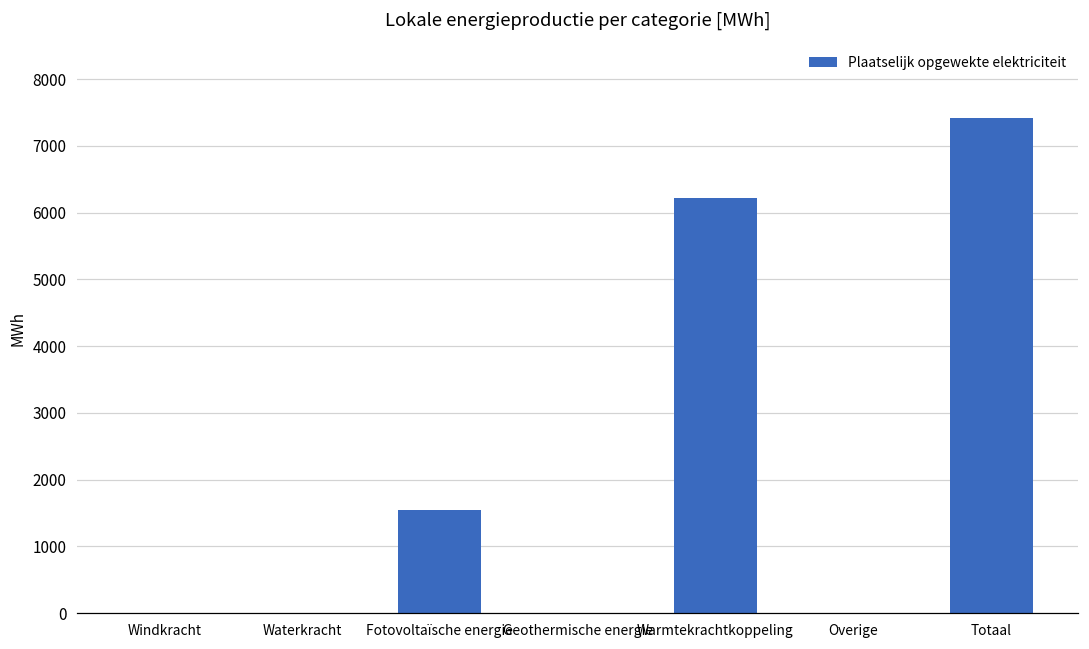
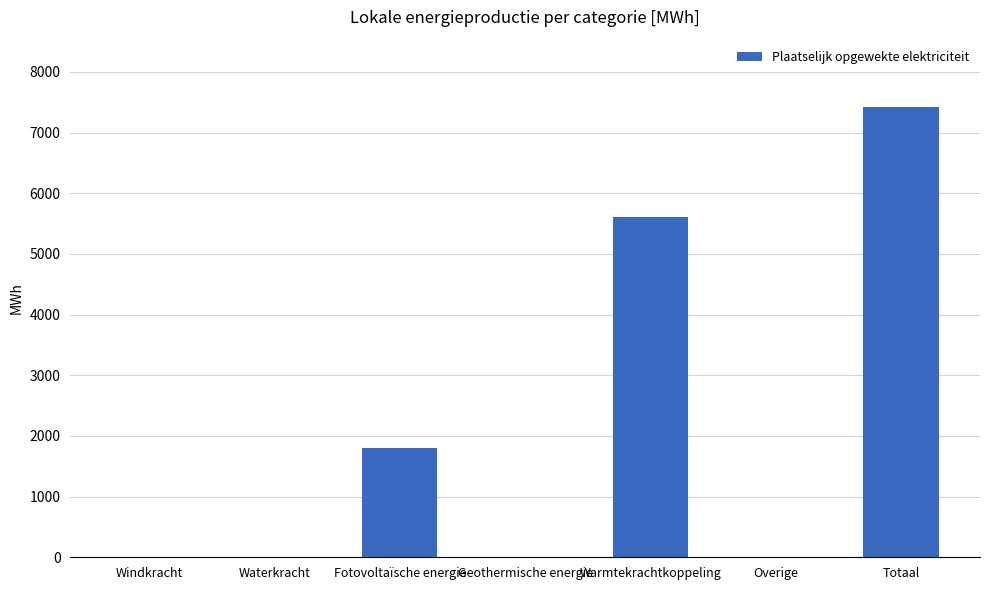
  {
    "Windkracht": 0,
    "Waterkracht": 0,
-   "Fotovoltaïsche energie": 1500,
+   "Fotovoltaïsche energie": 1800,
    "Geothermische energie": 0,
-   "Warmtekrachtkoppeling": 6200,
+   "Warmtekrachtkoppeling": 5600,
    "Overige": 0,
    "Totaal": 7400
  }
